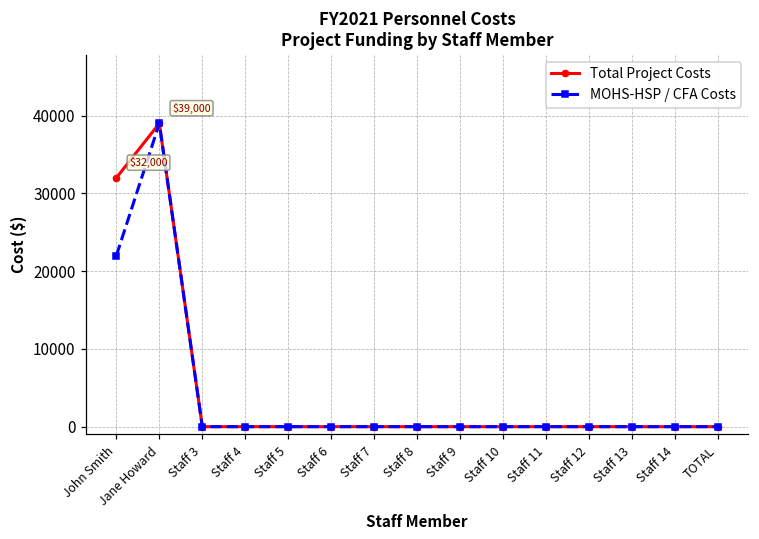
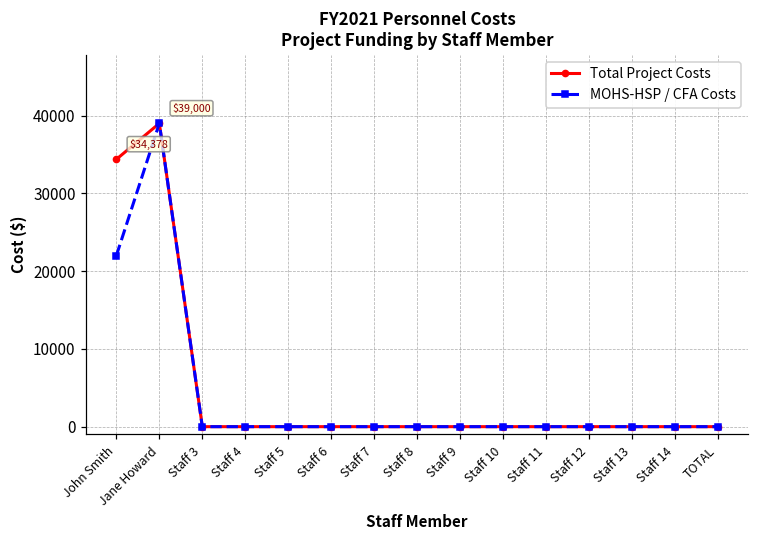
  {
    "Total Project Costs": {
-     "John Smith": "$32,000"
+     "John Smith": "$34,378"
    },
    "MOHS-HSP / CFA Costs": {
      "John Smith": "22000"
    }
  }
